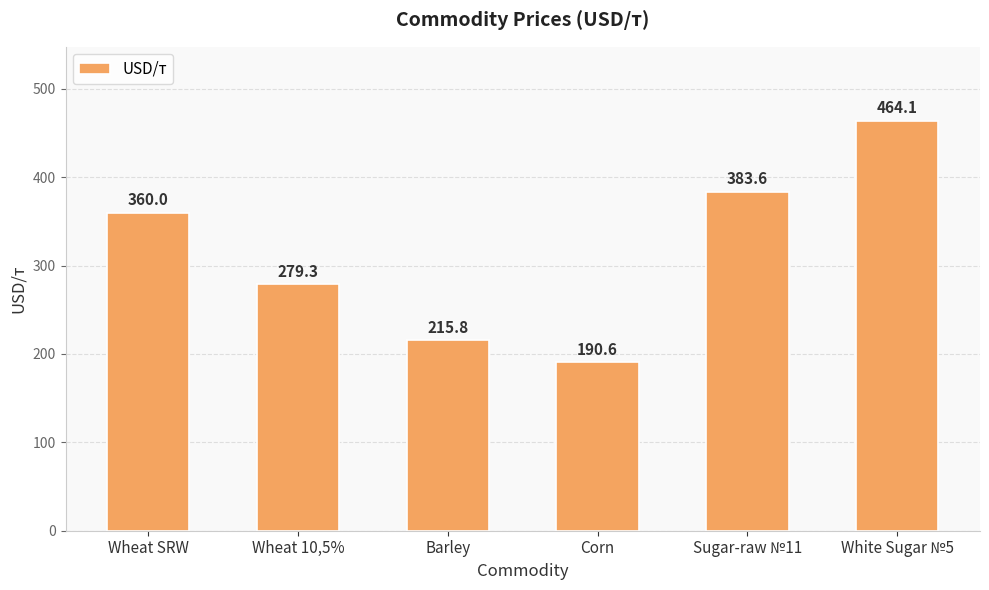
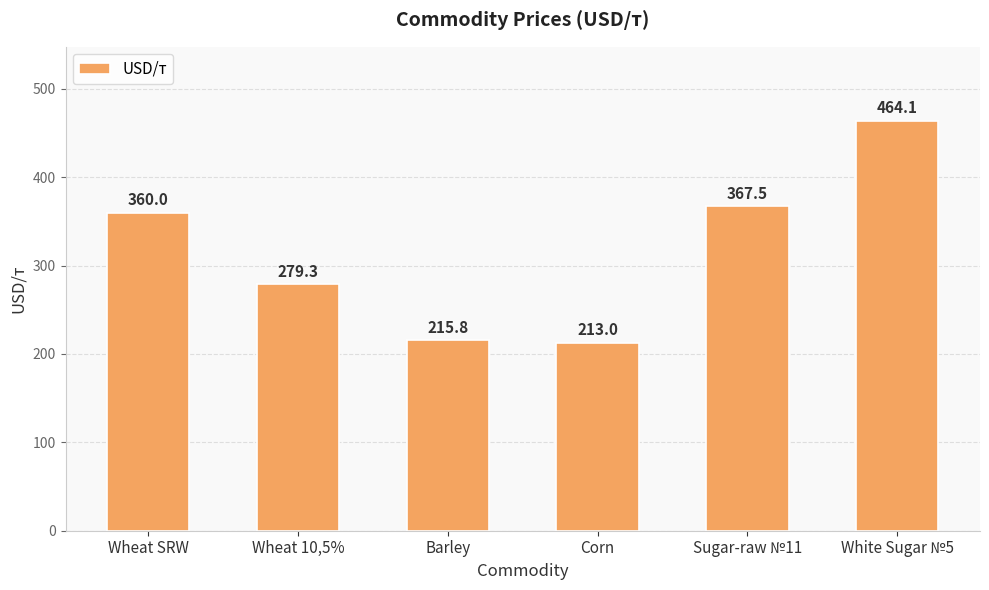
  {
    "Wheat SRW": 360.0,
    "Wheat 10,5%": 279.3,
    "Barley": 215.8,
-   "Corn": 190.6,
-   "Sugar-raw №11": 383.6,
+   "Corn": 213.0,
+   "Sugar-raw №11": 367.5,
    "White Sugar №5": 464.1
  }
